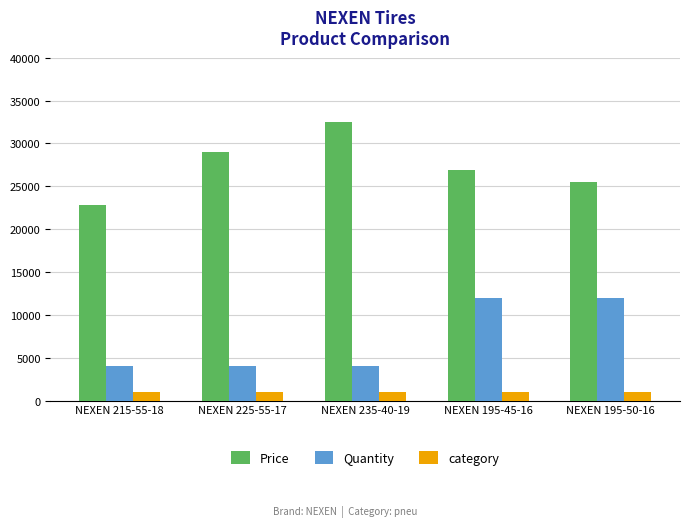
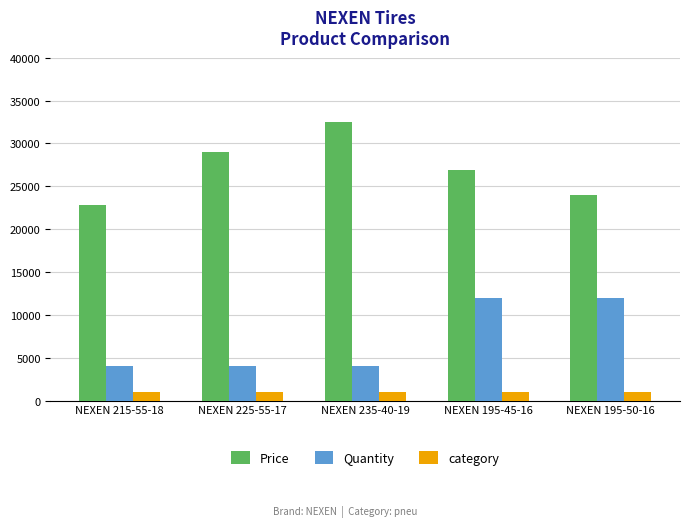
  {
    "Price": {
      "NEXEN 215-55-18": 23000,
      "NEXEN 225-55-17": 29000,
      "NEXEN 235-40-19": 33000,
      "NEXEN 195-45-16": 27000,
-     "NEXEN 195-50-16": 26000
+     "NEXEN 195-50-16": 24000
    },
    "Quantity": {
      "NEXEN 215-55-18": 4000,
      "NEXEN 225-55-17": 4000,
      "NEXEN 235-40-19": 4000,
      "NEXEN 195-45-16": 12000,
      "NEXEN 195-50-16": 12000
    },
    "category": {
      "NEXEN 215-55-18": 1000,
      "NEXEN 225-55-17": 1000,
      "NEXEN 235-40-19": 1000,
      "NEXEN 195-45-16": 1000,
      "NEXEN 195-50-16": 1000
    }
  }
